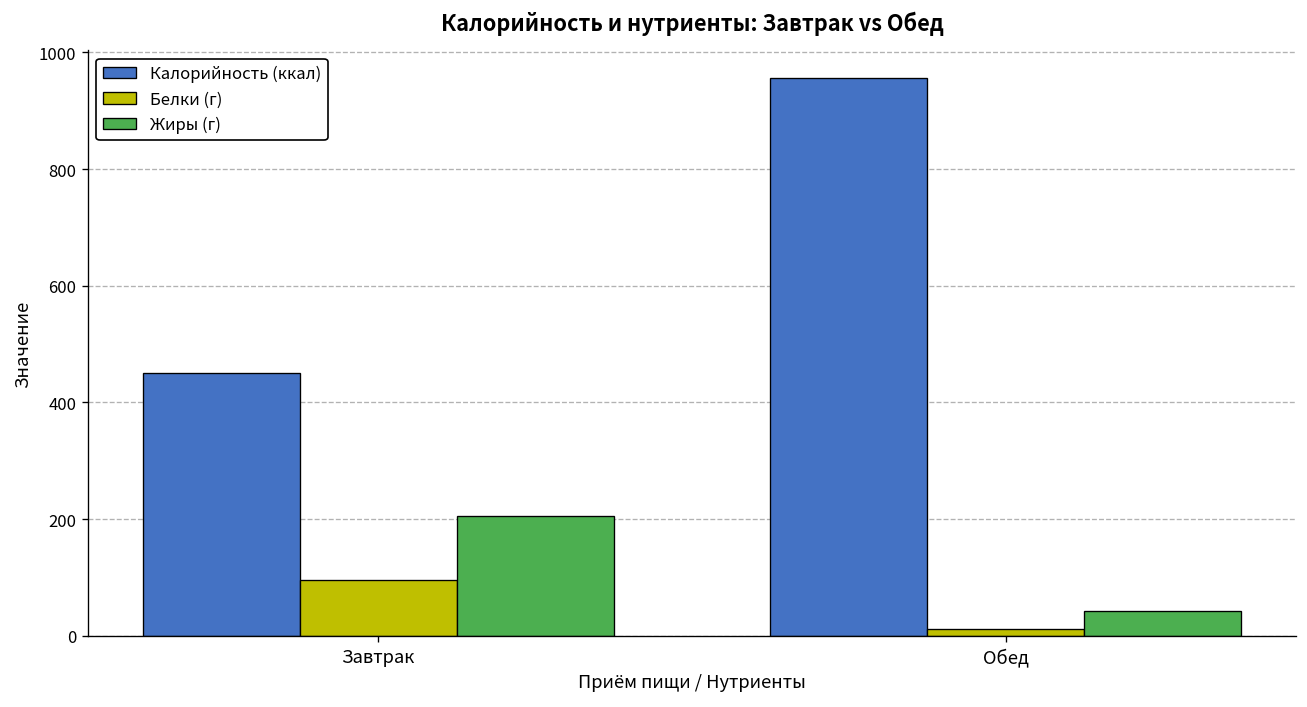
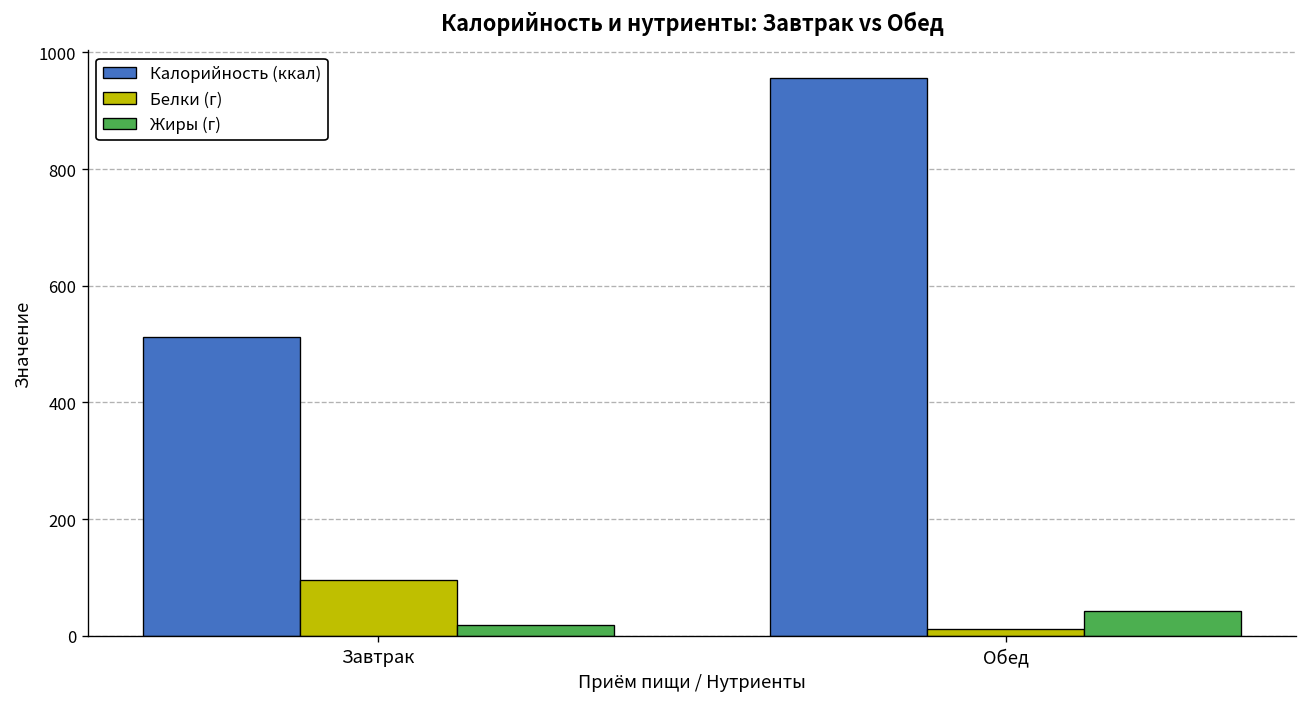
  {
    "Калорийность (ккал)": {
-     "Завтрак": 450,
+     "Завтрак": 510,
      "Обед": 960
    },
    "Белки (г)": {
      "Завтрак": 100,
      "Обед": 10
    },
    "Жиры (г)": {
-     "Завтрак": 210,
+     "Завтрак": 20,
      "Обед": 40
    }
  }
